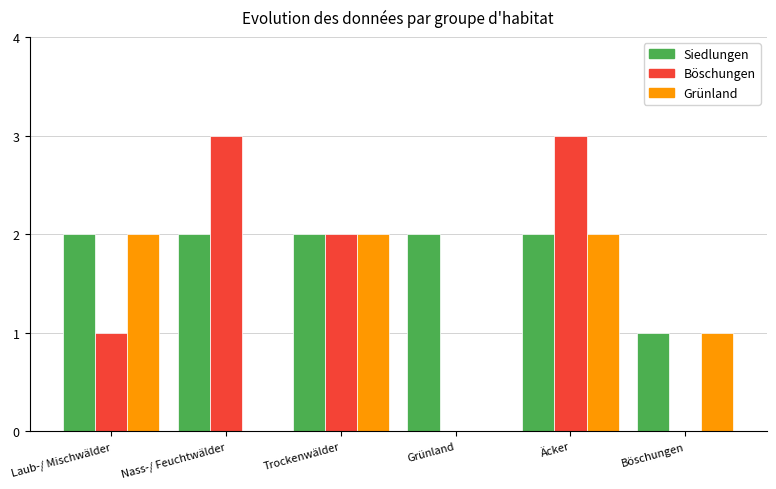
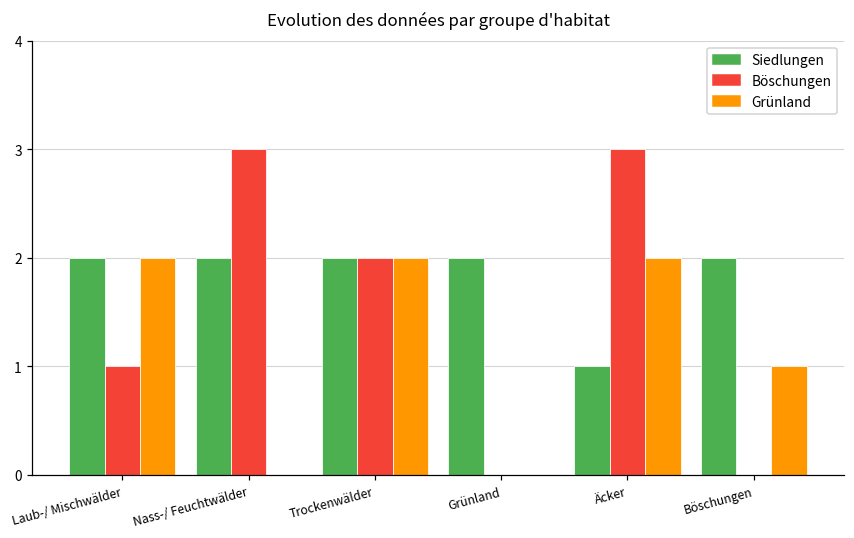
  {
    "Siedlungen": {
      "Laub-/ Mischwälder": 2,
      "Nass-/ Feuchtwälder": 2,
      "Trockenwälder": 2,
      "Grünland": 2,
-     "Äcker": 2,
-     "Böschungen": 1
+     "Äcker": 1,
+     "Böschungen": 2
    },
    "Böschungen": {
      "Laub-/ Mischwälder": 1,
      "Nass-/ Feuchtwälder": 3,
      "Trockenwälder": 2,
      "Grünland": 0,
      "Äcker": 3,
      "Böschungen": 0
    },
    "Grünland": {
      "Laub-/ Mischwälder": 2,
      "Nass-/ Feuchtwälder": 0,
      "Trockenwälder": 2,
      "Grünland": 0,
      "Äcker": 2,
      "Böschungen": 1
    }
  }
